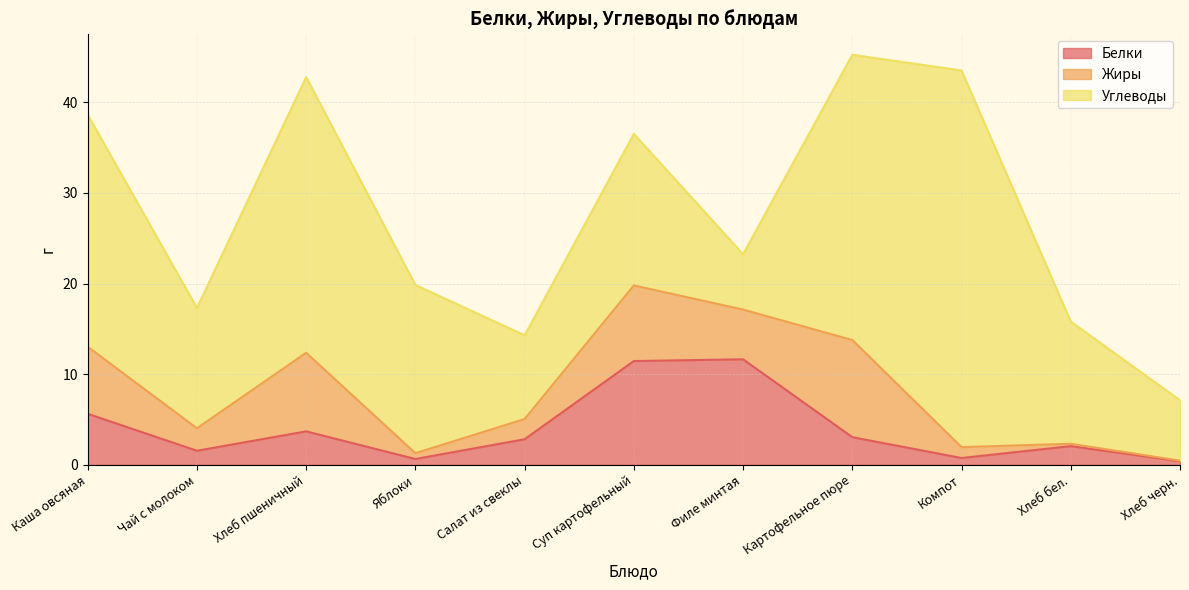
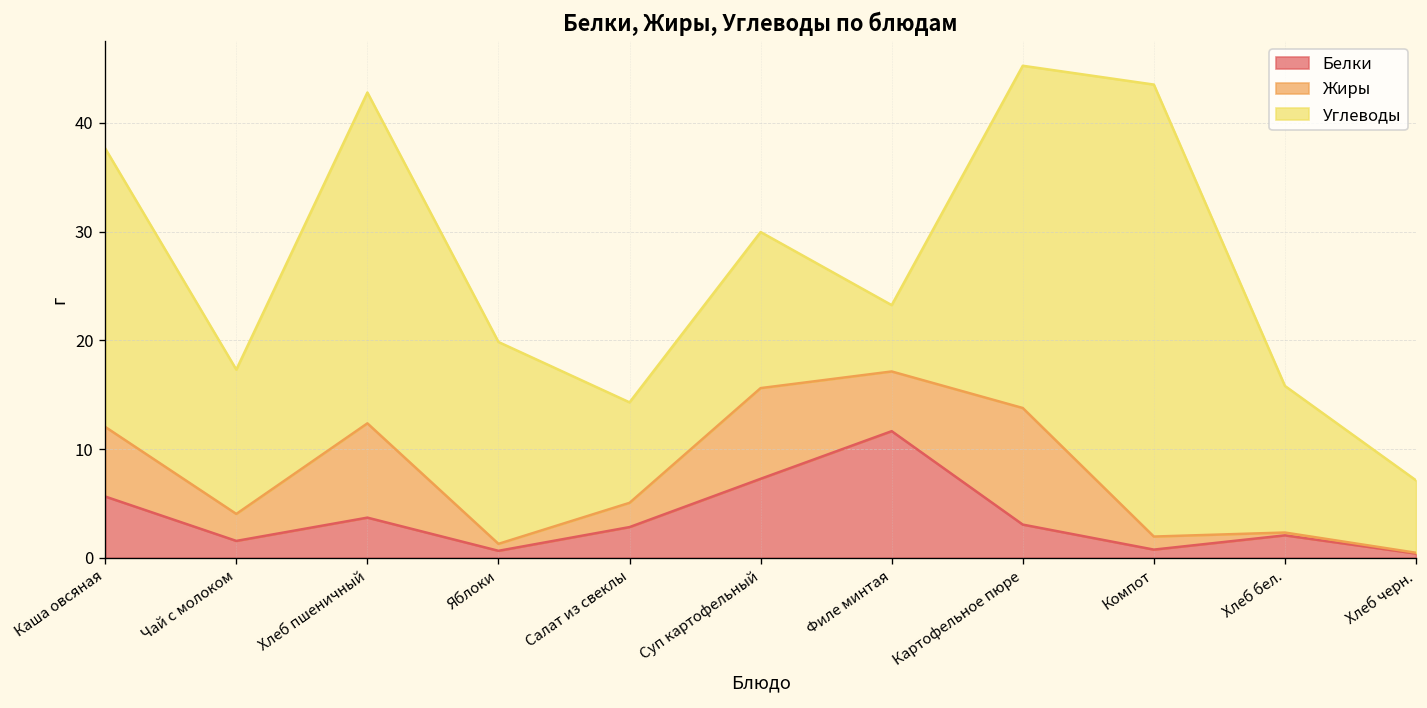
  {
    "Белки": {
      "Каша овсяная": 6,
      "Чай с молоком": 2,
      "Хлеб пшеничный": 4,
      "Яблоки": 1,
      "Салат из свеклы": 3,
-     "Суп картофельный": 11,
+     "Суп картофельный": 7,
      "Филе минтая": 12,
      "Картофельное пюре": 3,
      "Компот": 1
    },
    "Жиры": {
-     "Каша овсяная": 7,
+     "Каша овсяная": 6,
      "Чай с молоком": 2,
      "Хлеб пшеничный": 9,
      "Яблоки": 1,
      "Салат из свеклы": 2,
      "Суп картофельный": 8,
      "Филе минтая": 5,
      "Картофельное пюре": 11,
      "Компот": 1
    },
    "Углеводы": {
      "Каша овсяная": 26,
      "Чай с молоком": 13,
      "Хлеб пшеничный": 30,
      "Яблоки": 19,
      "Салат из свеклы": 9,
-     "Суп картофельный": 17,
+     "Суп картофельный": 14,
      "Филе минтая": 6,
      "Картофельное пюре": 31,
      "Компот": 42,
      "Хлеб бел.": 13,
      "Хлеб черн.": 7
    }
  }
